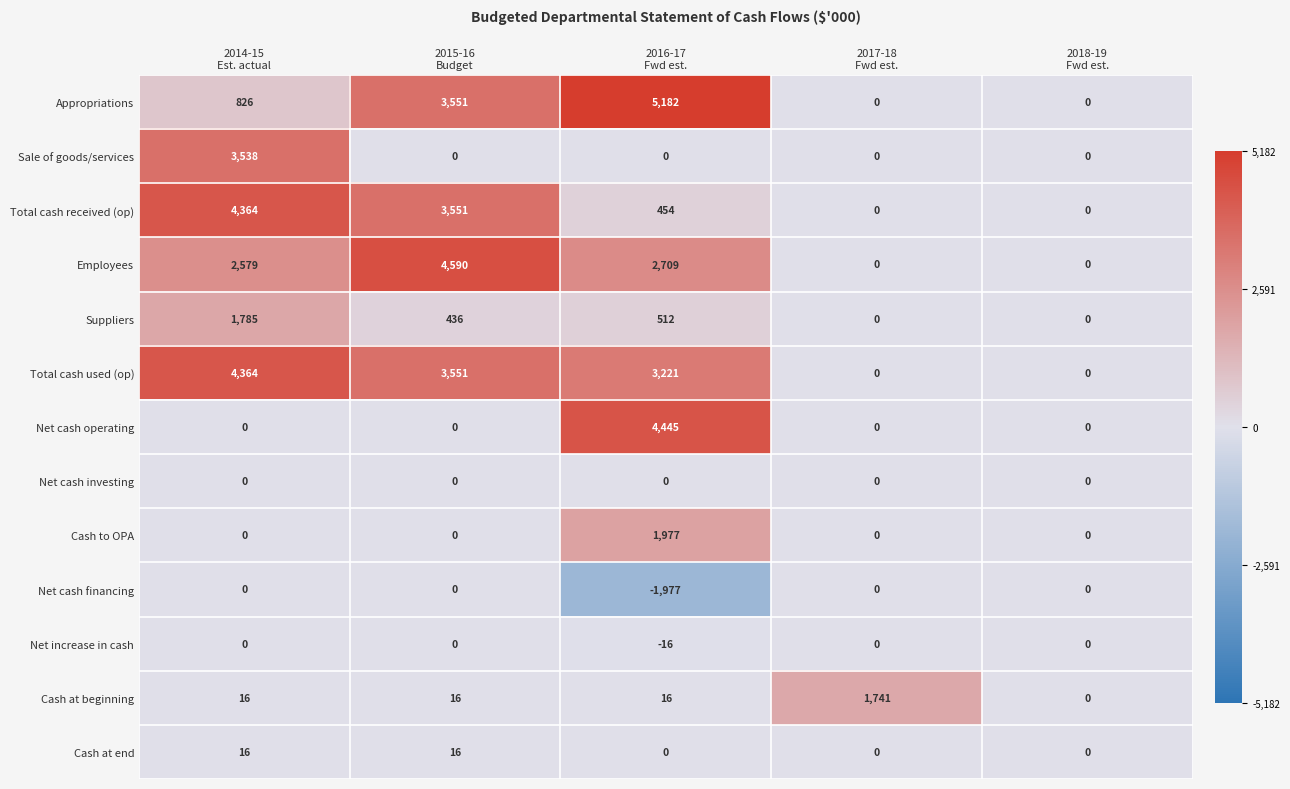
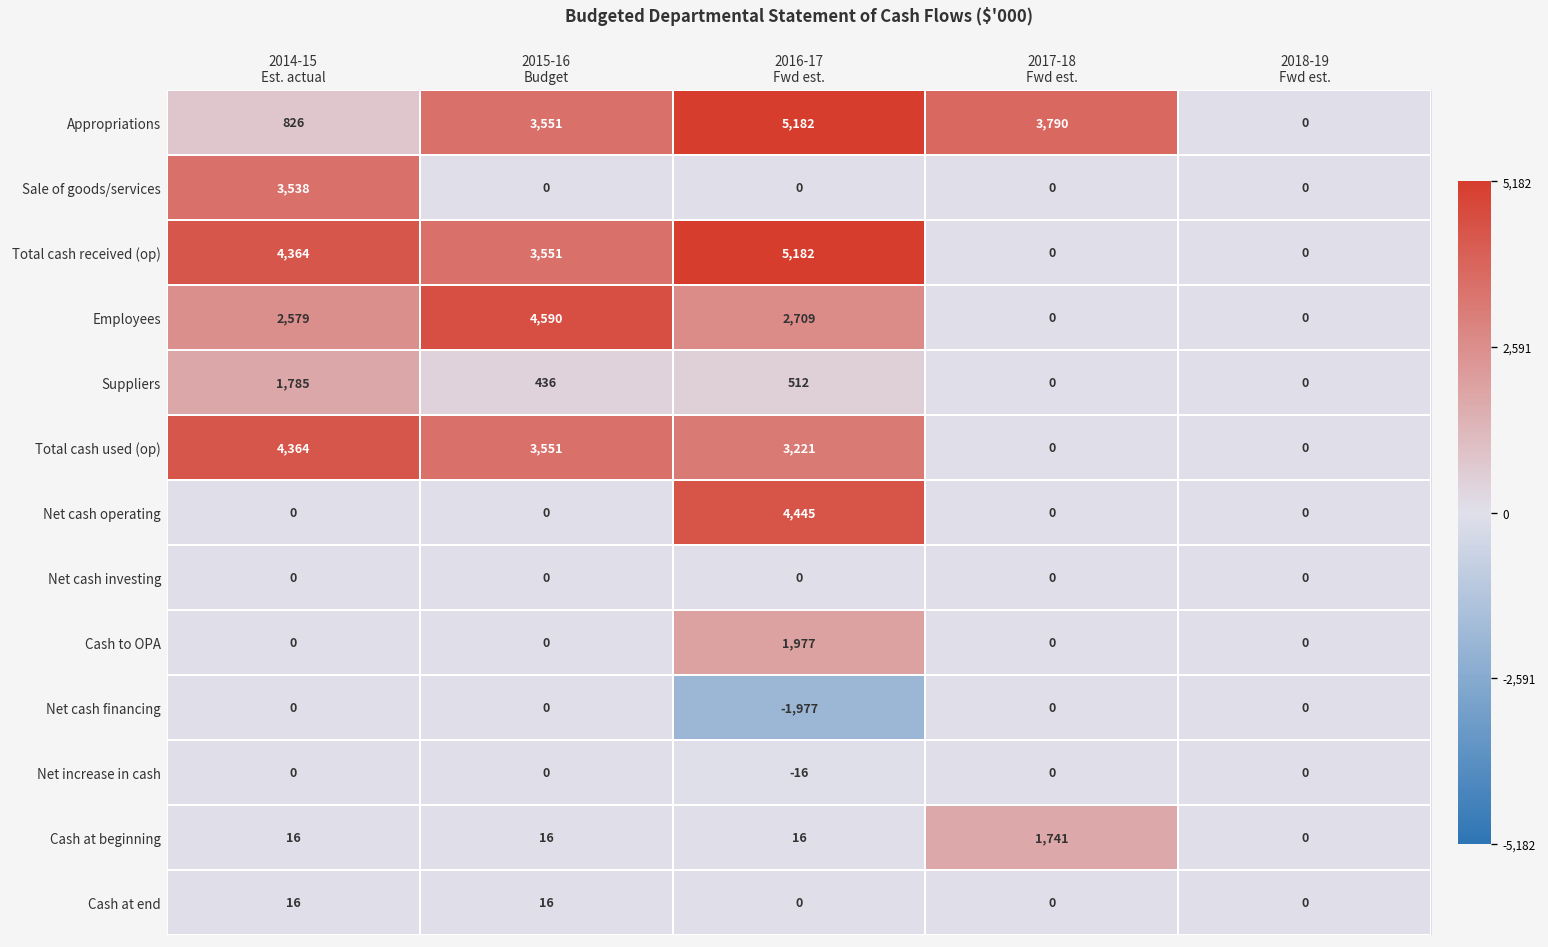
  {
    "Appropriations": {
      "2014-15 Est. actual": "826",
      "2015-16 Budget": "3,551",
      "2016-17 Fwd est.": "5,182",
-     "2017-18 Fwd est.": "0",
+     "2017-18 Fwd est.": "3,790",
      "2018-19 Fwd est.": "0"
    },
    "Sale of goods/services": {
      "2014-15 Est. actual": "3,538",
      "2015-16 Budget": "0",
      "2016-17 Fwd est.": "0",
      "2017-18 Fwd est.": "0",
      "2018-19 Fwd est.": "0"
    },
    "Total cash received (op)": {
      "2014-15 Est. actual": "4,364",
      "2015-16 Budget": "3,551",
-     "2016-17 Fwd est.": "454",
+     "2016-17 Fwd est.": "5,182",
      "2017-18 Fwd est.": "0",
      "2018-19 Fwd est.": "0"
    },
    "Employees": {
      "2014-15 Est. actual": "2,579",
      "2015-16 Budget": "4,590",
      "2016-17 Fwd est.": "2,709",
      "2017-18 Fwd est.": "0",
      "2018-19 Fwd est.": "0"
    },
    "Suppliers": {
      "2014-15 Est. actual": "1,785",
      "2015-16 Budget": "436",
      "2016-17 Fwd est.": "512",
      "2017-18 Fwd est.": "0",
      "2018-19 Fwd est.": "0"
    },
    "Total cash used (op)": {
      "2014-15 Est. actual": "4,364",
      "2015-16 Budget": "3,551",
      "2016-17 Fwd est.": "3,221",
      "2017-18 Fwd est.": "0",
      "2018-19 Fwd est.": "0"
    },
    "Net cash operating": {
      "2014-15 Est. actual": "0",
      "2015-16 Budget": "0",
      "2016-17 Fwd est.": "4,445",
      "2017-18 Fwd est.": "0",
      "2018-19 Fwd est.": "0"
    },
    "Net cash investing": {
      "2014-15 Est. actual": "0",
      "2015-16 Budget": "0",
      "2016-17 Fwd est.": "0",
      "2017-18 Fwd est.": "0",
      "2018-19 Fwd est.": "0"
    },
    "Cash to OPA": {
      "2014-15 Est. actual": "0",
      "2015-16 Budget": "0",
      "2016-17 Fwd est.": "1,977",
      "2017-18 Fwd est.": "0",
      "2018-19 Fwd est.": "0"
    },
    "Net cash financing": {
      "2014-15 Est. actual": "0",
      "2015-16 Budget": "0",
      "2016-17 Fwd est.": "-1,977",
      "2017-18 Fwd est.": "0",
      "2018-19 Fwd est.": "0"
    },
    "Net increase in cash": {
      "2014-15 Est. actual": "0",
      "2015-16 Budget": "0",
      "2016-17 Fwd est.": "-16",
      "2017-18 Fwd est.": "0",
      "2018-19 Fwd est.": "0"
    },
    "Cash at beginning": {
      "2014-15 Est. actual": "16",
      "2015-16 Budget": "16",
      "2016-17 Fwd est.": "16",
      "2017-18 Fwd est.": "1,741",
      "2018-19 Fwd est.": "0"
    },
    "Cash at end": {
      "2014-15 Est. actual": "16",
      "2015-16 Budget": "16",
      "2016-17 Fwd est.": "0",
      "2017-18 Fwd est.": "0",
      "2018-19 Fwd est.": "0"
    }
  }
